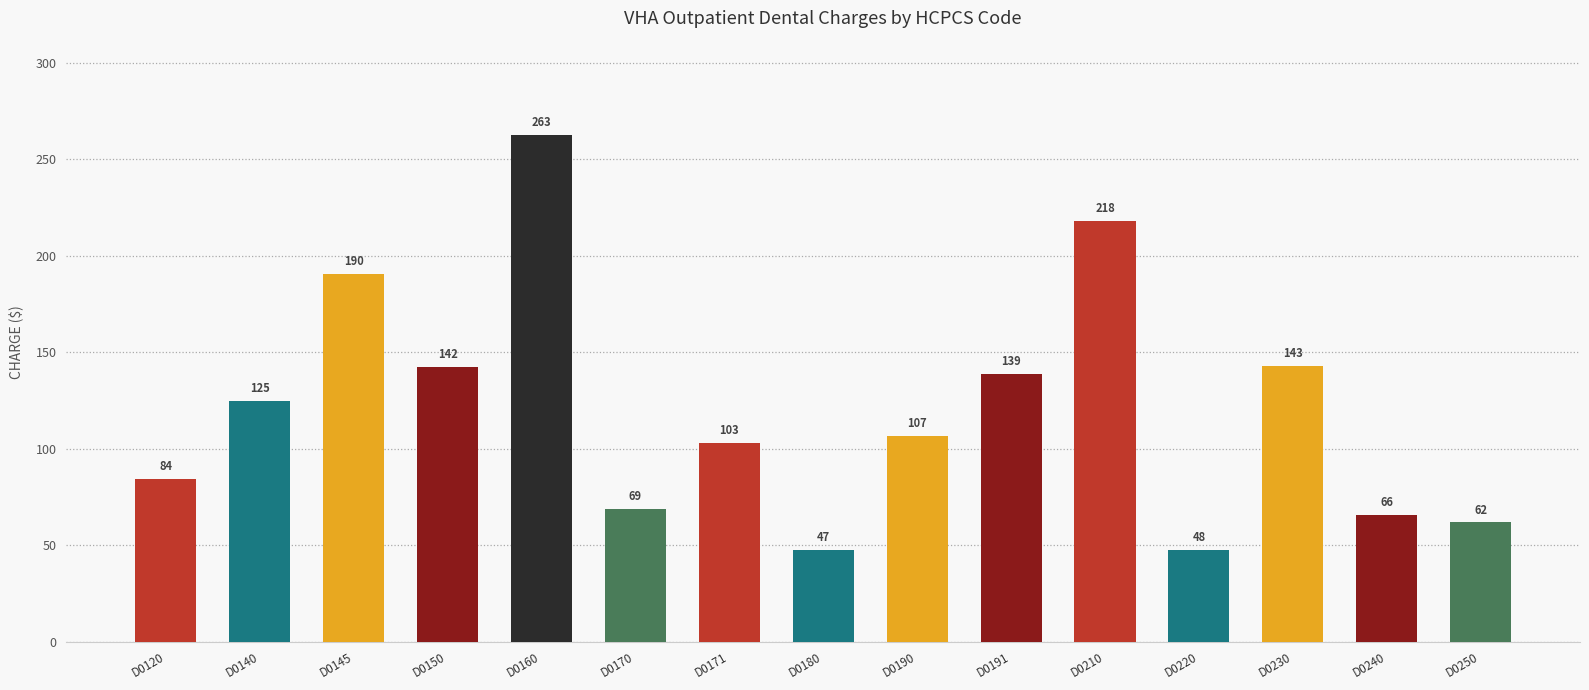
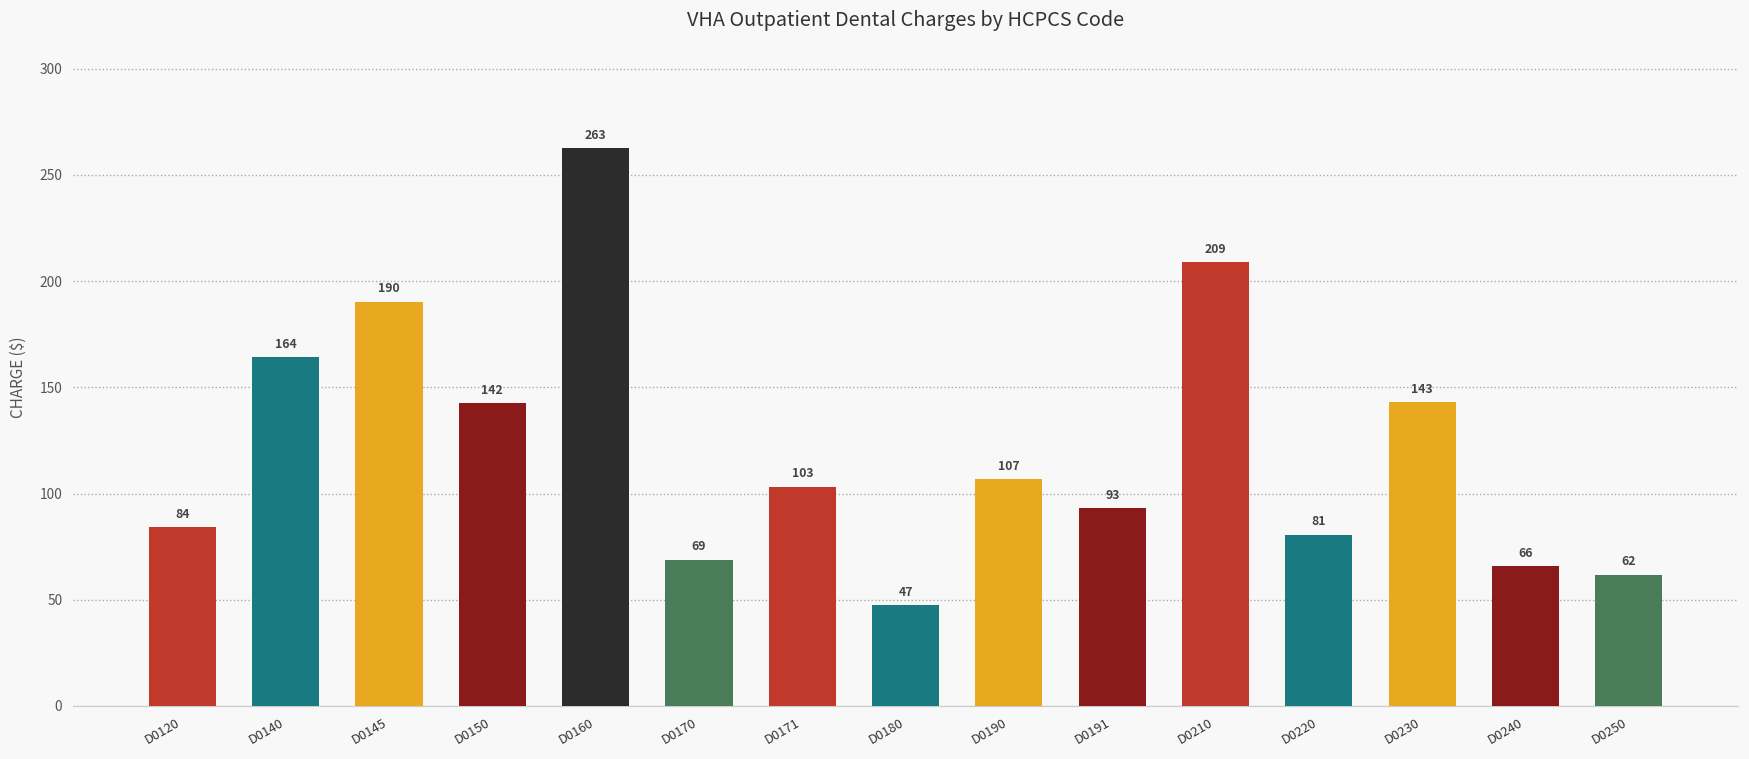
  {
    "D0120": 84,
-   "D0140": 125,
+   "D0140": 164,
    "D0145": 190,
    "D0150": 142,
    "D0160": 263,
    "D0170": 69,
    "D0171": 103,
    "D0180": 47,
    "D0190": 107,
-   "D0191": 139,
-   "D0210": 218,
-   "D0220": 48,
+   "D0191": 93,
+   "D0210": 209,
+   "D0220": 81,
    "D0230": 143,
    "D0240": 66,
    "D0250": 62
  }
